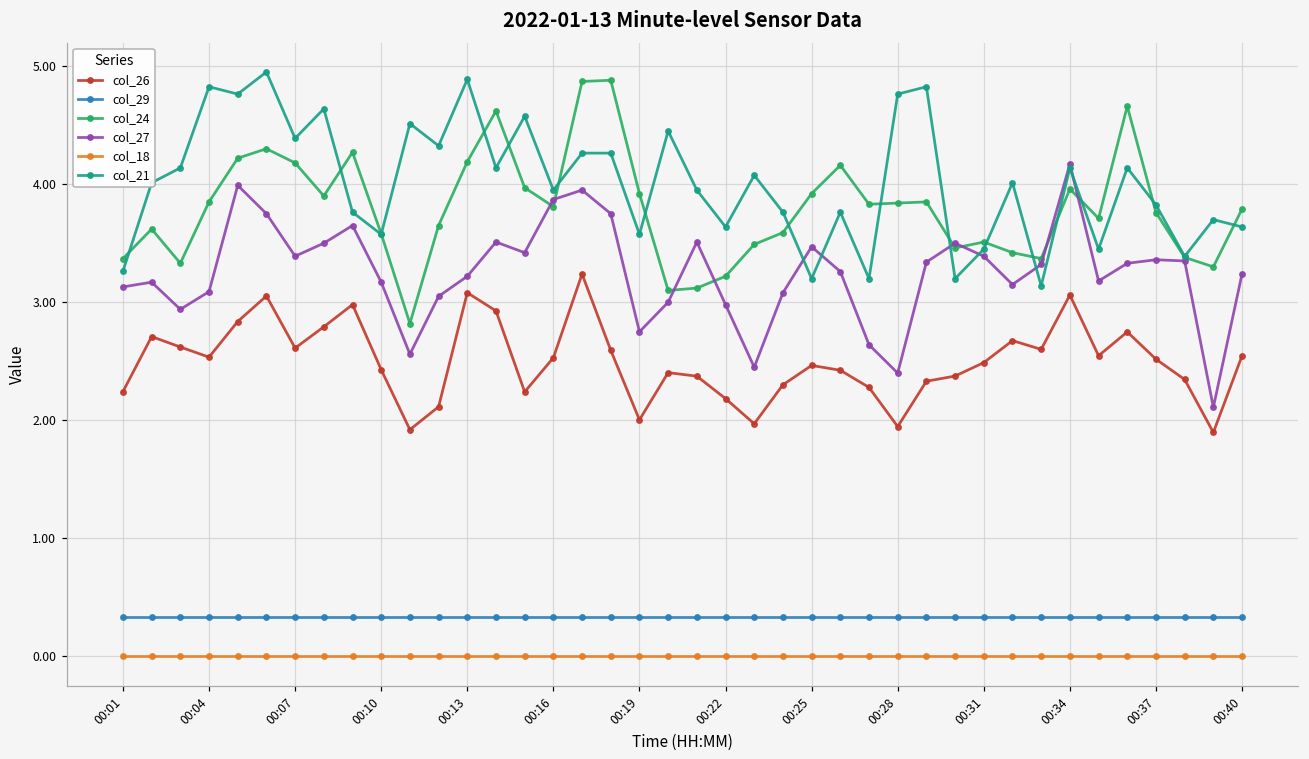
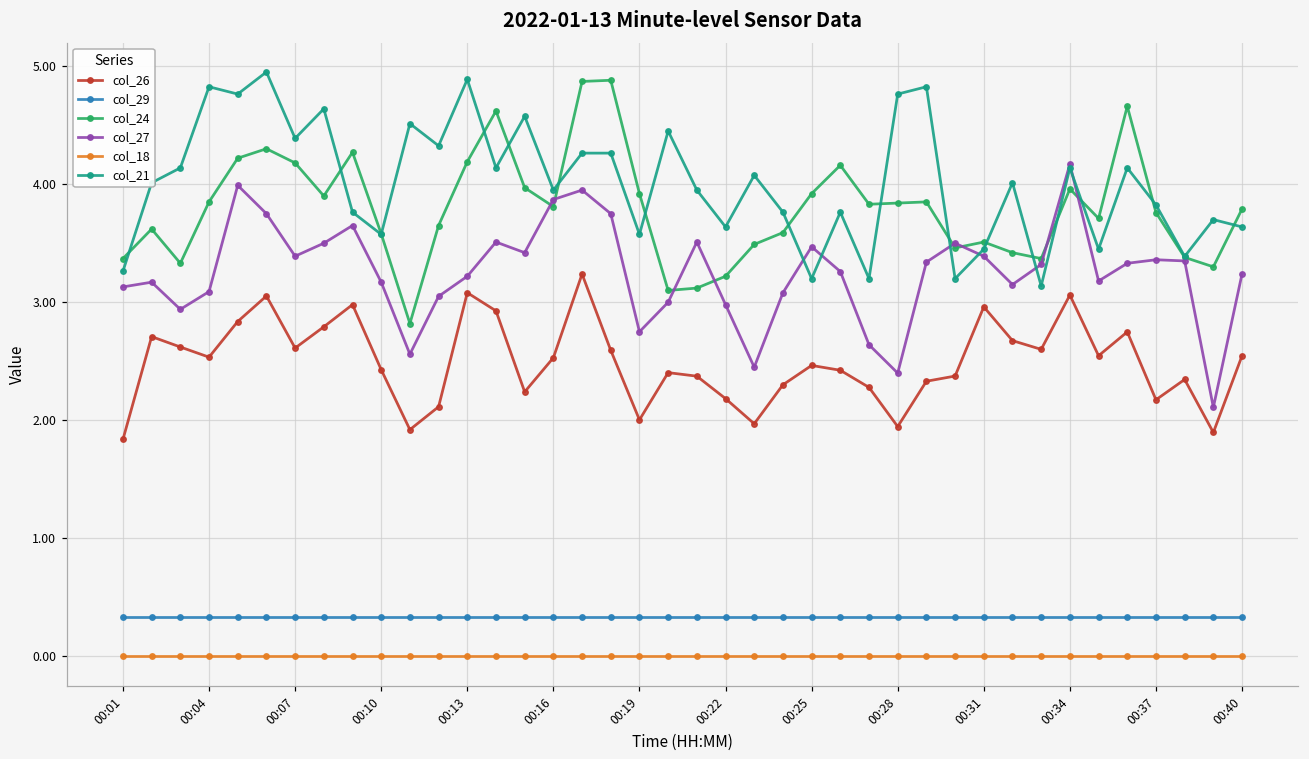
  {
    "col_26": {
-     "00:01": 2.24,
+     "00:01": 1.84,
      "00:04": 2.54,
      "00:07": 2.61,
      "00:10": 2.43,
      "00:13": 3.08,
      "00:16": 2.53,
      "00:19": 2.00,
      "00:22": 2.18,
      "00:25": 2.47,
      "00:28": 1.95,
-     "00:31": 2.49,
+     "00:31": 2.96,
      "00:34": 3.06,
-     "00:37": 2.52,
+     "00:37": 2.17,
      "00:40": 2.55
    },
    "col_29": {
      "00:01": 0.34,
      "00:04": 0.34,
      "00:07": 0.34,
      "00:10": 0.34,
      "00:13": 0.34,
      "00:16": 0.34,
      "00:19": 0.34,
      "00:22": 0.34,
      "00:25": 0.34,
      "00:28": 0.34,
      "00:31": 0.34,
      "00:34": 0.34,
      "00:37": 0.34,
      "00:40": 0.34
    },
    "col_27": {
      "00:01": 3.13,
      "00:04": 3.09,
      "00:07": 3.39,
      "00:10": 3.17,
      "00:13": 3.22,
      "00:16": 3.87,
      "00:19": 2.75,
      "00:22": 2.98,
      "00:25": 3.47,
      "00:28": 2.40,
      "00:31": 3.39,
      "00:34": 4.17,
      "00:37": 3.36,
      "00:40": 3.24
    },
    "col_18": {
      "00:01": 0.00,
      "00:04": 0.00,
      "00:07": 0.00,
      "00:10": 0.00,
      "00:13": 0.00,
      "00:16": 0.00,
      "00:19": 0.00,
      "00:22": 0.00,
      "00:25": 0.00,
      "00:28": 0.00,
      "00:31": 0.00,
      "00:34": 0.00,
      "00:37": 0.00,
      "00:40": 0.00
    }
  }
